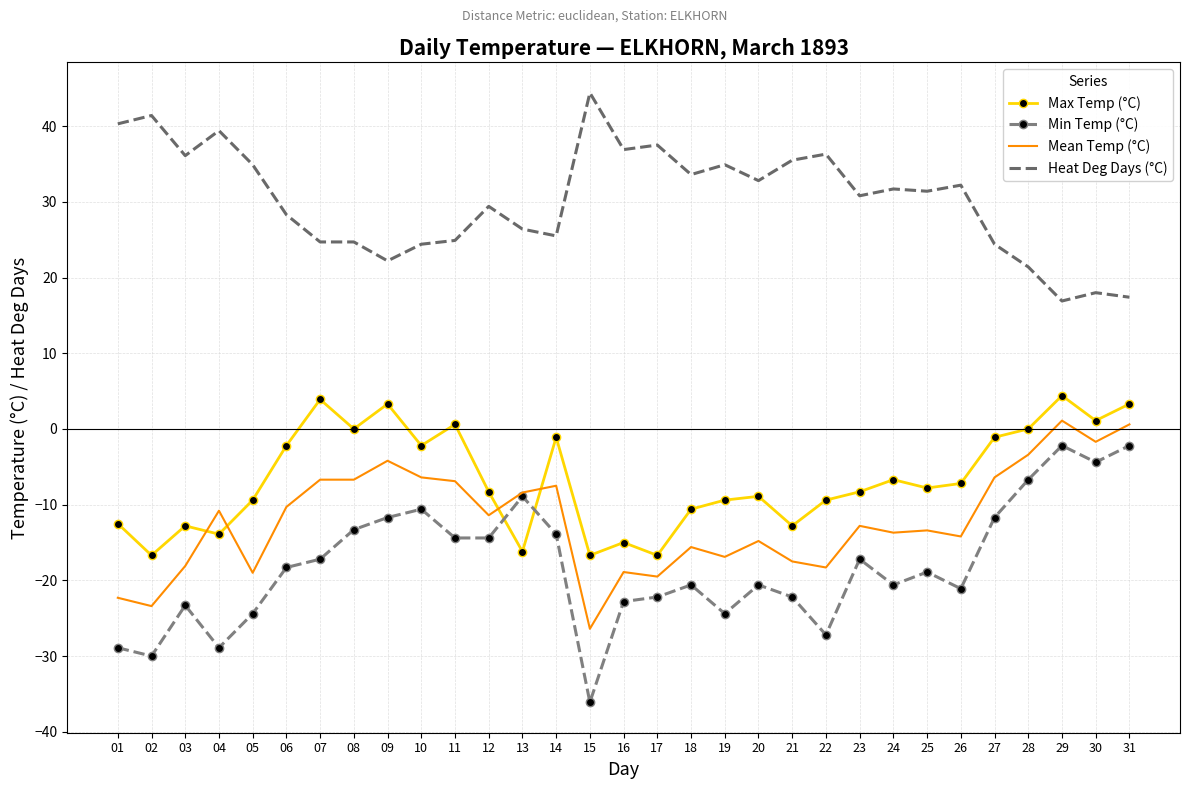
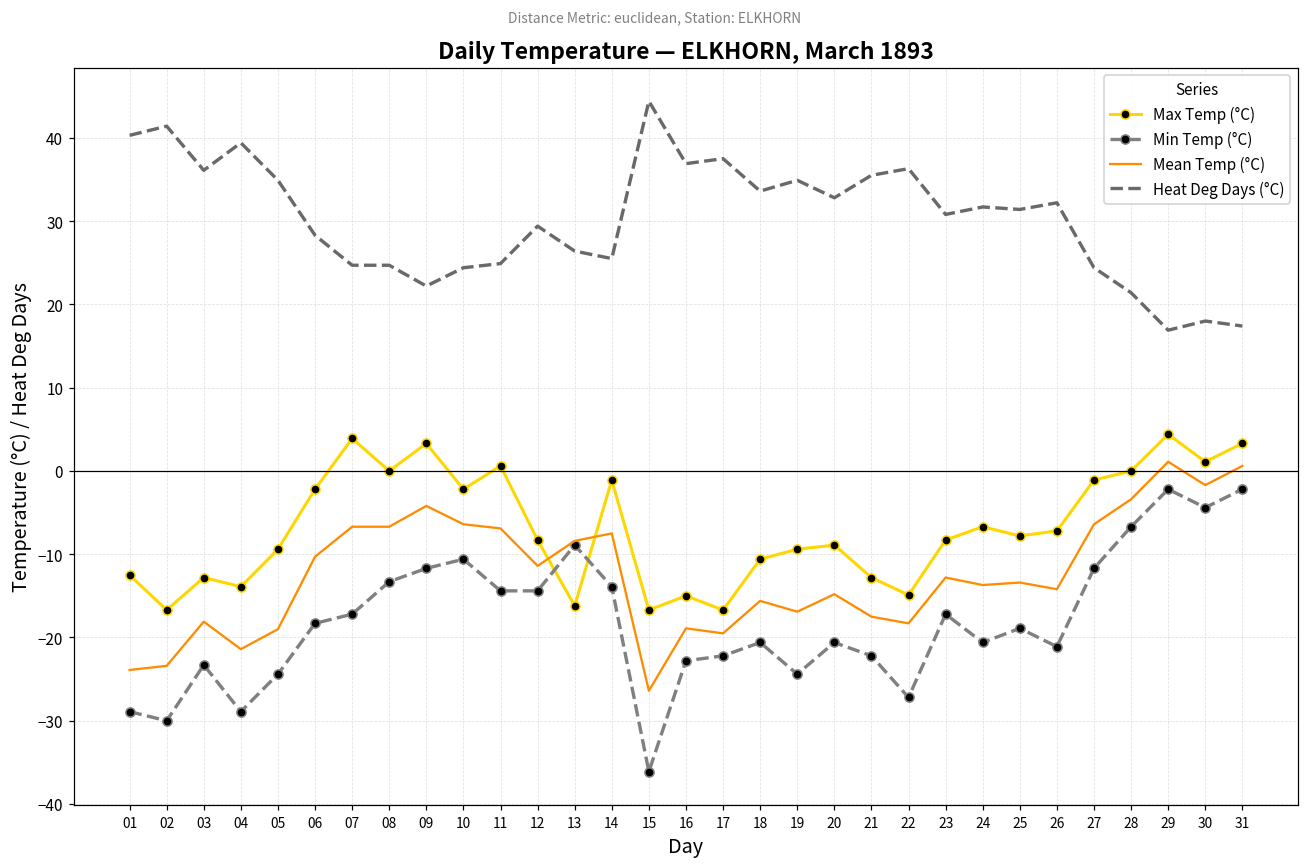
  {
    "Max Temp (°C)": {
      "01": -13,
      "02": -17,
      "03": -13,
      "04": -14,
      "05": -9,
      "06": -2,
      "07": 4,
      "08": 0,
      "09": 3,
      "10": -2,
      "11": 1,
      "12": -8,
      "13": -16,
      "14": -1,
      "15": -17,
      "16": -15,
      "17": -17,
      "18": -11,
      "19": -9,
      "20": -9,
      "21": -13,
-     "22": -9,
+     "22": -15,
      "23": -8,
      "24": -7,
      "25": -8,
      "26": -7,
      "27": -1,
      "28": 0,
      "29": 4,
      "30": 1,
      "31": 3
    },
    "Mean Temp (°C)": {
-     "01": -22,
+     "01": -24,
      "02": -23,
      "03": -18,
-     "04": -11,
+     "04": -21,
      "05": -19,
      "06": -10,
      "07": -7,
      "08": -7,
      "09": -4,
      "10": -6,
      "11": -7,
      "12": -11,
      "13": -8,
      "14": -8,
      "15": -26,
      "16": -19,
      "17": -20,
      "18": -16,
      "19": -17,
      "20": -15,
      "21": -18,
      "22": -18,
      "23": -13,
      "24": -14,
      "25": -13,
      "26": -14,
      "27": -6,
      "28": -3,
      "29": 1,
      "30": -2,
      "31": 1
    }
  }
